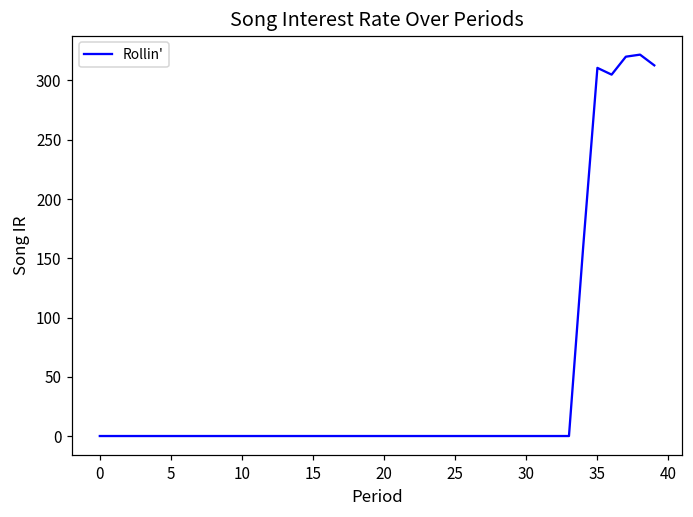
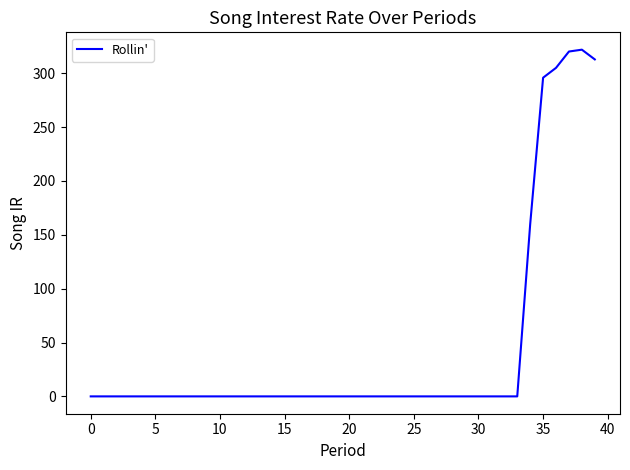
  {
    "0": 0,
    "5": 0,
    "10": 0,
    "15": 0,
    "20": 0,
    "25": 0,
    "30": 0,
-   "35": 311
+   "35": 296
  }
